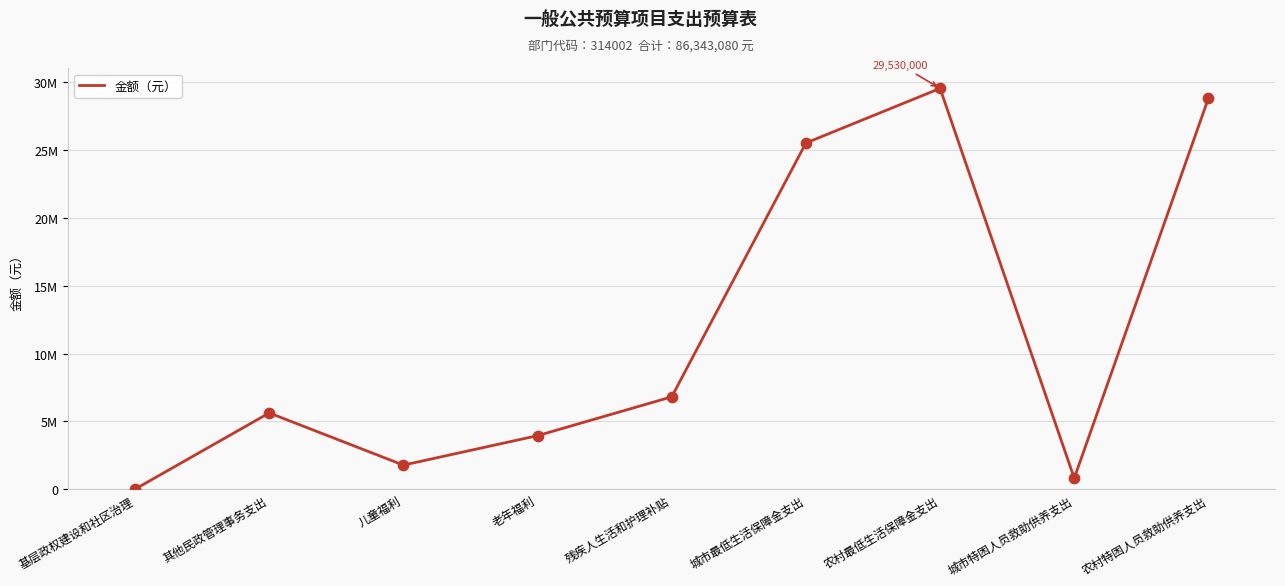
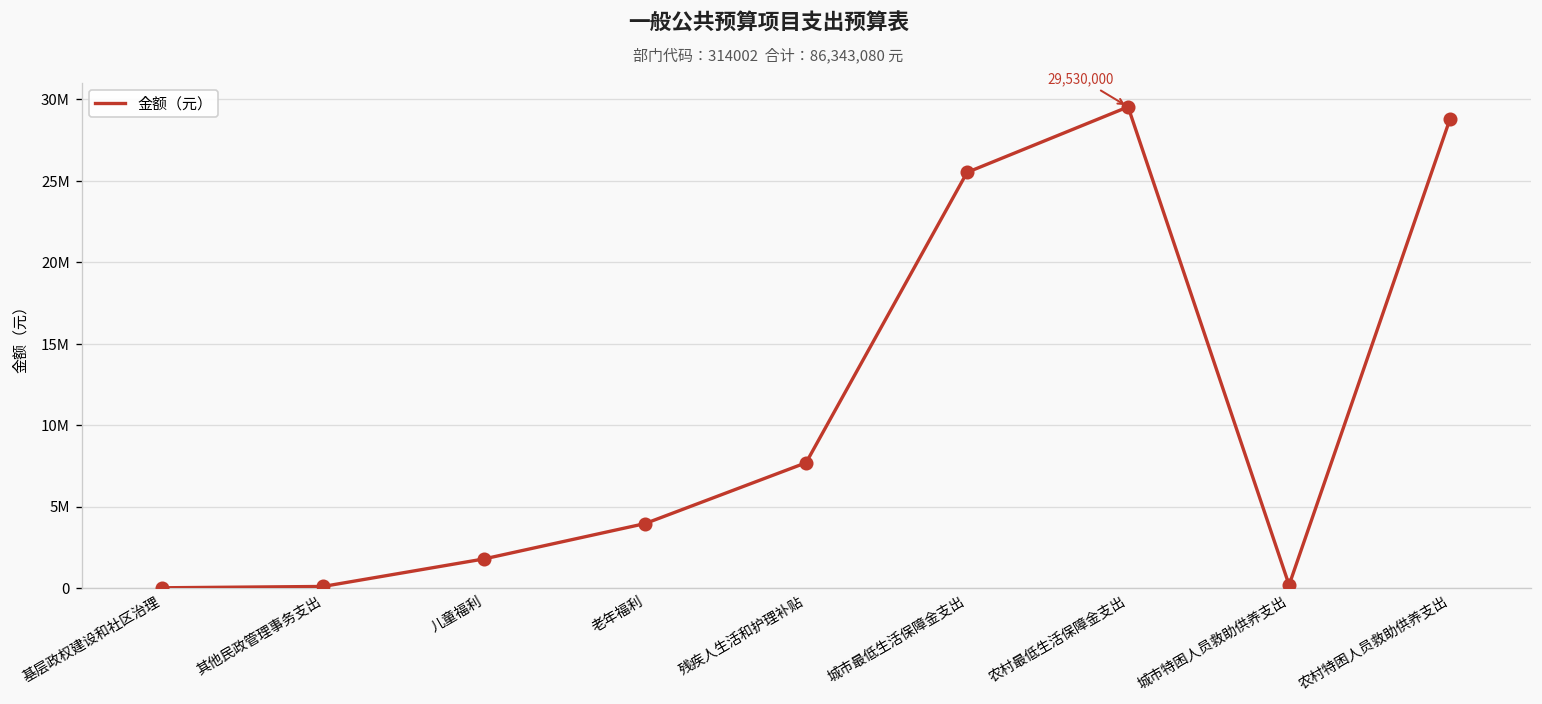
  {
    "基层政权建设和社区治理": 0,
-   "其他民政管理事务支出": 5600000,
+   "其他民政管理事务支出": 100000,
    "儿童福利": 1800000,
    "老年福利": 4000000,
-   "残疾人生活和护理补贴": 6800000,
+   "残疾人生活和护理补贴": 7700000,
    "城市最低生活保障金支出": 25500000,
-   "城市特困人员救助供养支出": 800000,
+   "城市特困人员救助供养支出": 200000,
    "农村特困人员救助供养支出": 28800000
  }
